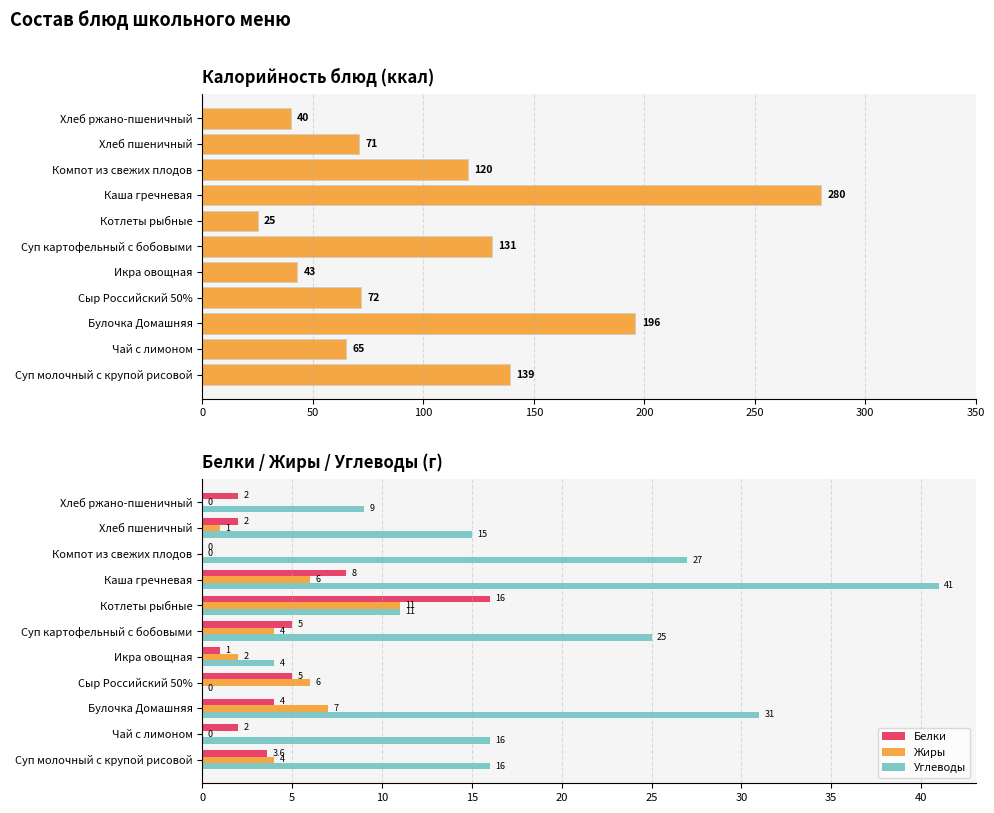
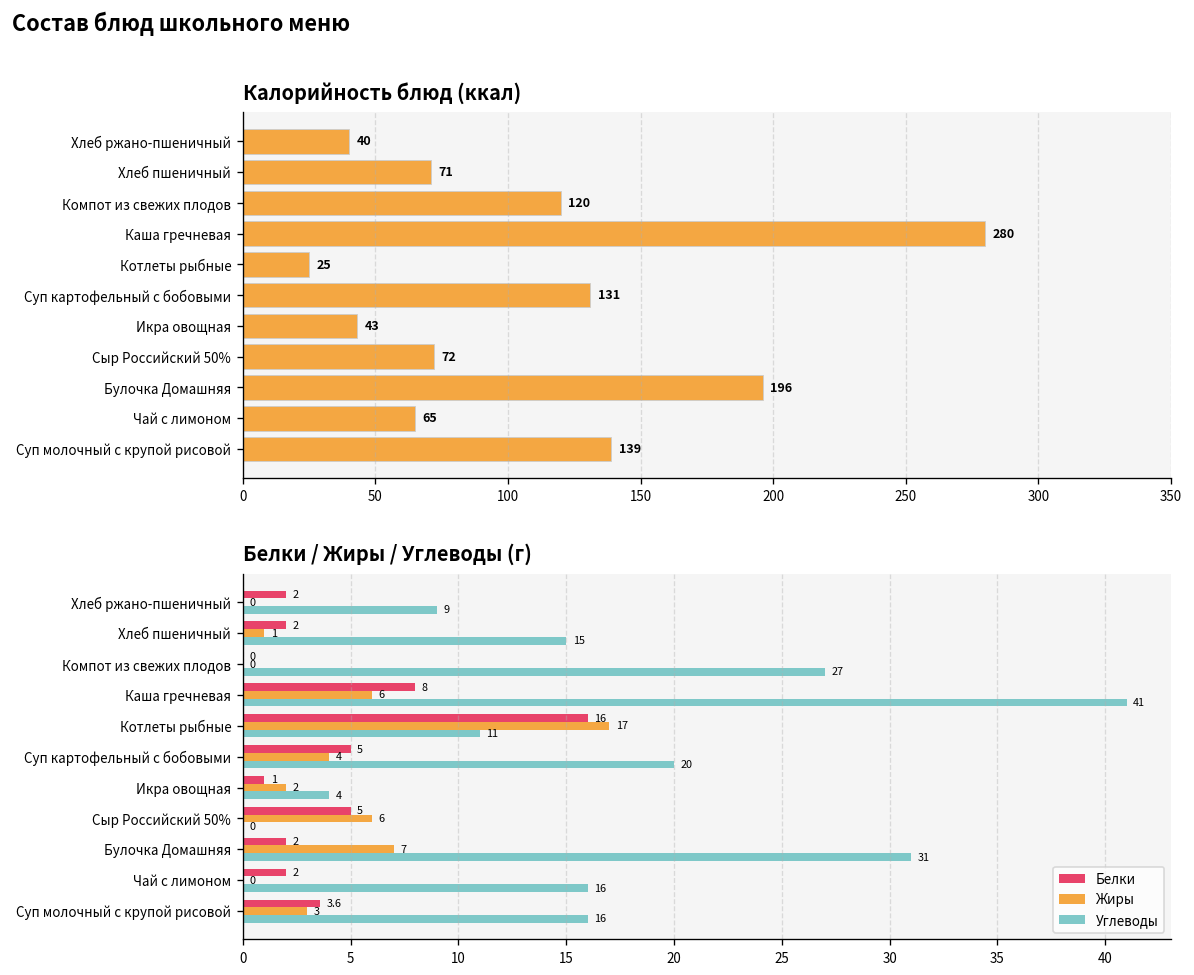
  {
    "Калорийность блюд (ккал)": {
      "Хлеб ржано-пшеничный": 40,
      "Хлеб пшеничный": 71,
      "Компот из свежих плодов": 120,
      "Каша гречневая": 280,
      "Котлеты рыбные": 25,
      "Суп картофельный с бобовыми": 131,
      "Икра овощная": 43,
      "Сыр Российский 50%": 72,
      "Булочка Домашняя": 196,
      "Чай с лимоном": 65,
      "Суп молочный с крупой рисовой": 139
    },
    "Белки / Жиры / Углеводы (г)": {
      "Белки": {
        "Хлеб ржано-пшеничный": 2,
        "Хлеб пшеничный": 2,
        "Каша гречневая": 8,
        "Котлеты рыбные": 16,
        "Суп картофельный с бобовыми": 5,
        "Икра овощная": 1,
        "Сыр Российский 50%": 5,
-       "Булочка Домашняя": 4,
+       "Булочка Домашняя": 2,
        "Чай с лимоном": 2,
        "Суп молочный с крупой рисовой": 3.6
      },
      "Жиры": {
        "Хлеб ржано-пшеничный": 0,
        "Хлеб пшеничный": 1,
        "Каша гречневая": 6,
-       "Котлеты рыбные": 11,
+       "Котлеты рыбные": 17,
        "Суп картофельный с бобовыми": 4,
        "Икра овощная": 2,
        "Сыр Российский 50%": 6,
        "Булочка Домашняя": 7,
        "Чай с лимоном": 0,
-       "Суп молочный с крупой рисовой": 4
+       "Суп молочный с крупой рисовой": 3
      },
      "Углеводы": {
        "Хлеб ржано-пшеничный": 9,
        "Хлеб пшеничный": 15,
        "Компот из свежих плодов": 27,
        "Каша гречневая": 41,
        "Котлеты рыбные": 11,
-       "Суп картофельный с бобовыми": 25,
+       "Суп картофельный с бобовыми": 20,
        "Икра овощная": 4,
        "Сыр Российский 50%": 0,
        "Булочка Домашняя": 31,
        "Чай с лимоном": 16,
        "Суп молочный с крупой рисовой": 16
      }
    }
  }
